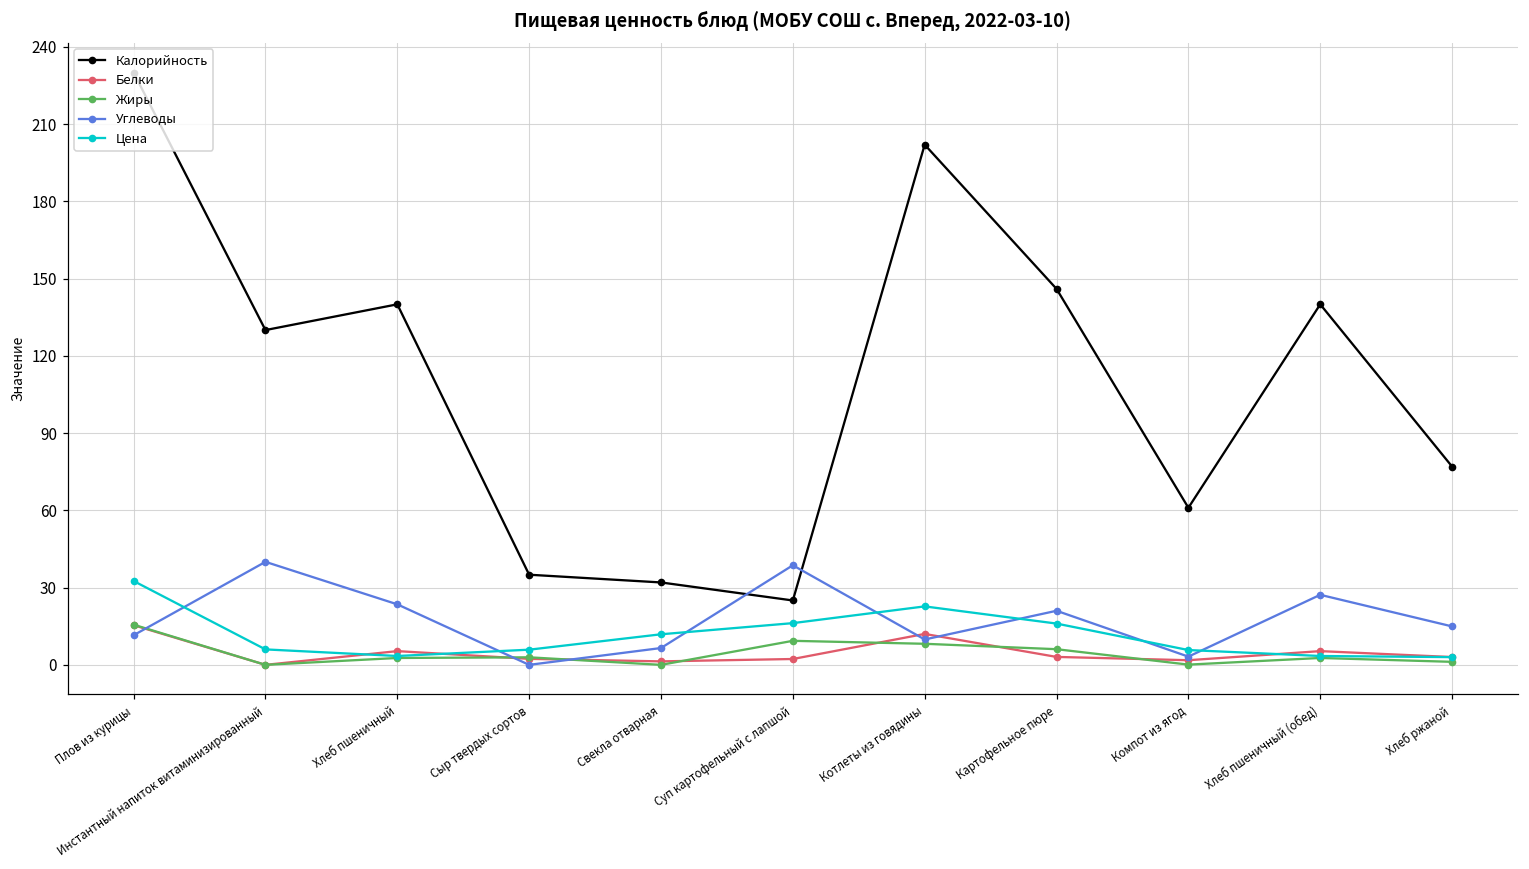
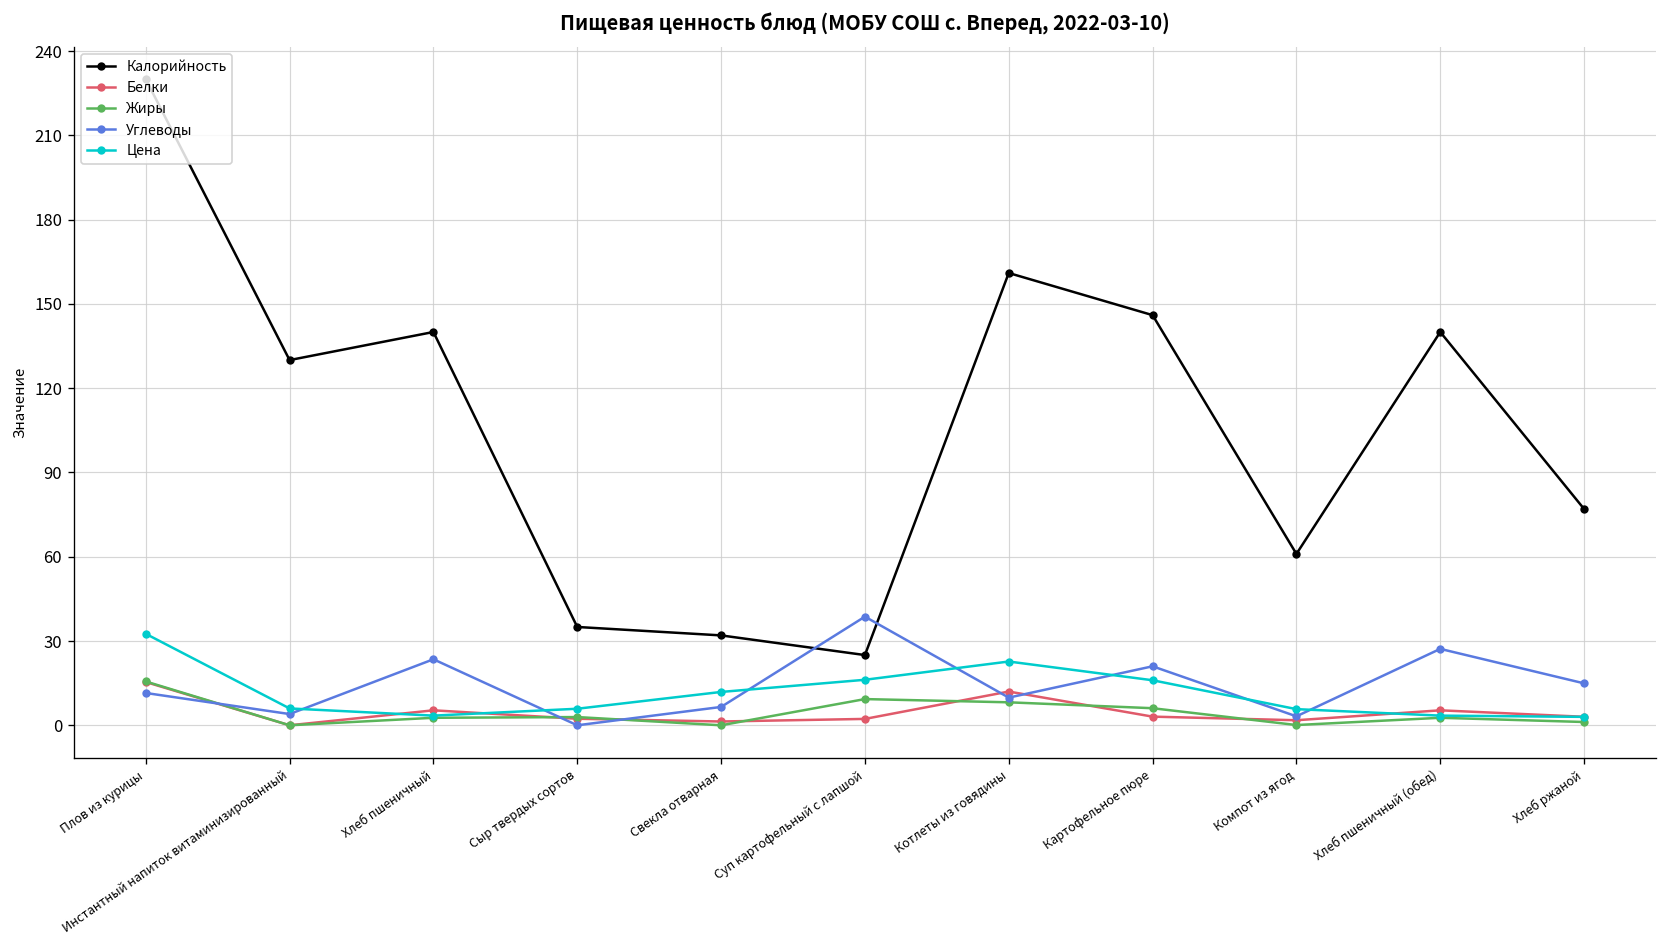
  {
    "Калорийность": {
      "Инстантный напиток витаминизированный": 130,
      "Хлеб пшеничный": 140,
      "Сыр твердых сортов": 35,
      "Свекла отварная": 32,
      "Суп картофельный с лапшой": 25,
-     "Котлеты из говядины": 202,
+     "Котлеты из говядины": 161,
      "Картофельное пюре": 146,
      "Компот из ягод": 61,
      "Хлеб пшеничный (обед)": 140,
      "Хлеб ржаной": 77
    },
    "Белки": {
      "Хлеб пшеничный": 5,
      "Свекла отварная": 1,
      "Суп картофельный с лапшой": 2,
      "Котлеты из говядины": 12,
      "Картофельное пюре": 3,
      "Компот из ягод": 2,
      "Хлеб пшеничный (обед)": 5
    },
    "Жиры": {
      "Свекла отварная": 0,
      "Суп картофельный с лапшой": 9,
      "Котлеты из говядины": 8,
      "Картофельное пюре": 6,
      "Компот из ягод": 0,
      "Хлеб ржаной": 1
    },
    "Углеводы": {
      "Плов из курицы": 12,
-     "Инстантный напиток витаминизированный": 40,
+     "Инстантный напиток витаминизированный": 4,
      "Хлеб пшеничный": 24,
      "Сыр твердых сортов": 0,
      "Свекла отварная": 7,
      "Суп картофельный с лапшой": 39,
      "Котлеты из говядины": 10,
      "Картофельное пюре": 21,
      "Компот из ягод": 3,
      "Хлеб пшеничный (обед)": 27,
      "Хлеб ржаной": 15
    },
    "Цена": {
      "Плов из курицы": 33,
      "Инстантный напиток витаминизированный": 6,
      "Сыр твердых сортов": 6,
      "Свекла отварная": 12,
      "Суп картофельный с лапшой": 16,
      "Котлеты из говядины": 23,
      "Картофельное пюре": 16,
      "Компот из ягод": 6
    }
  }
